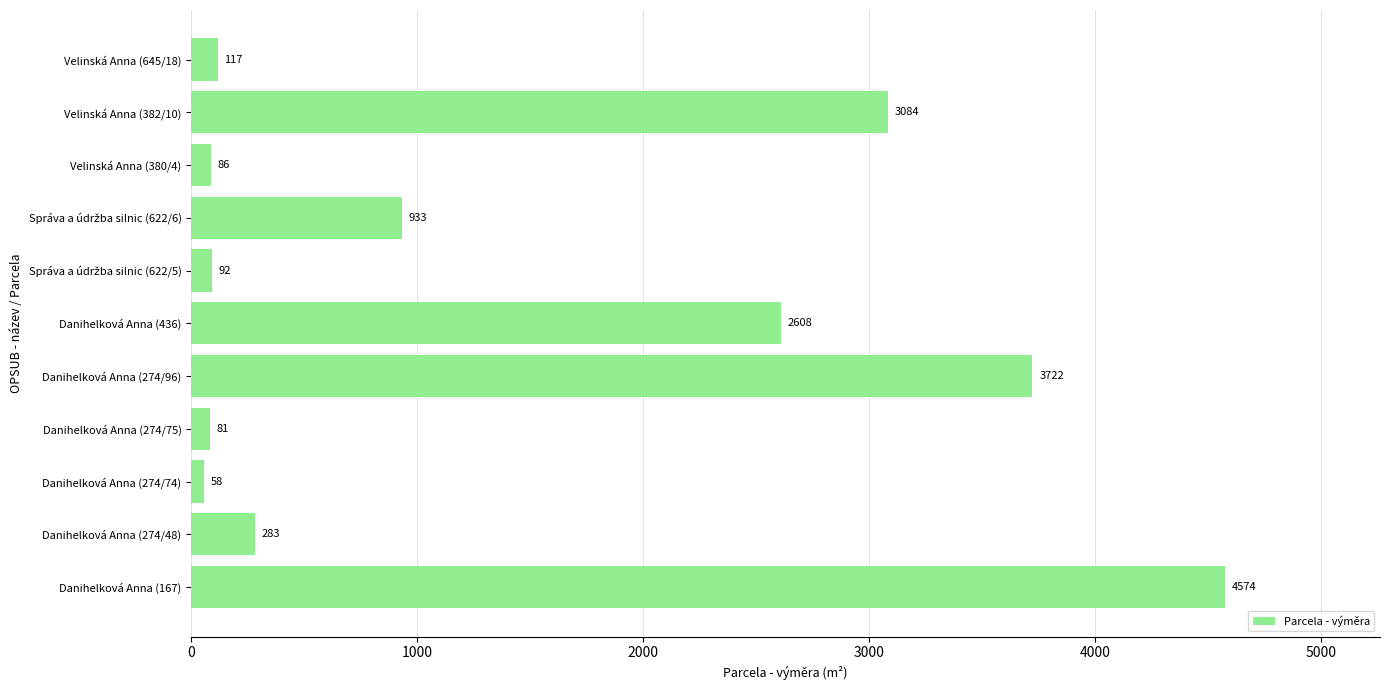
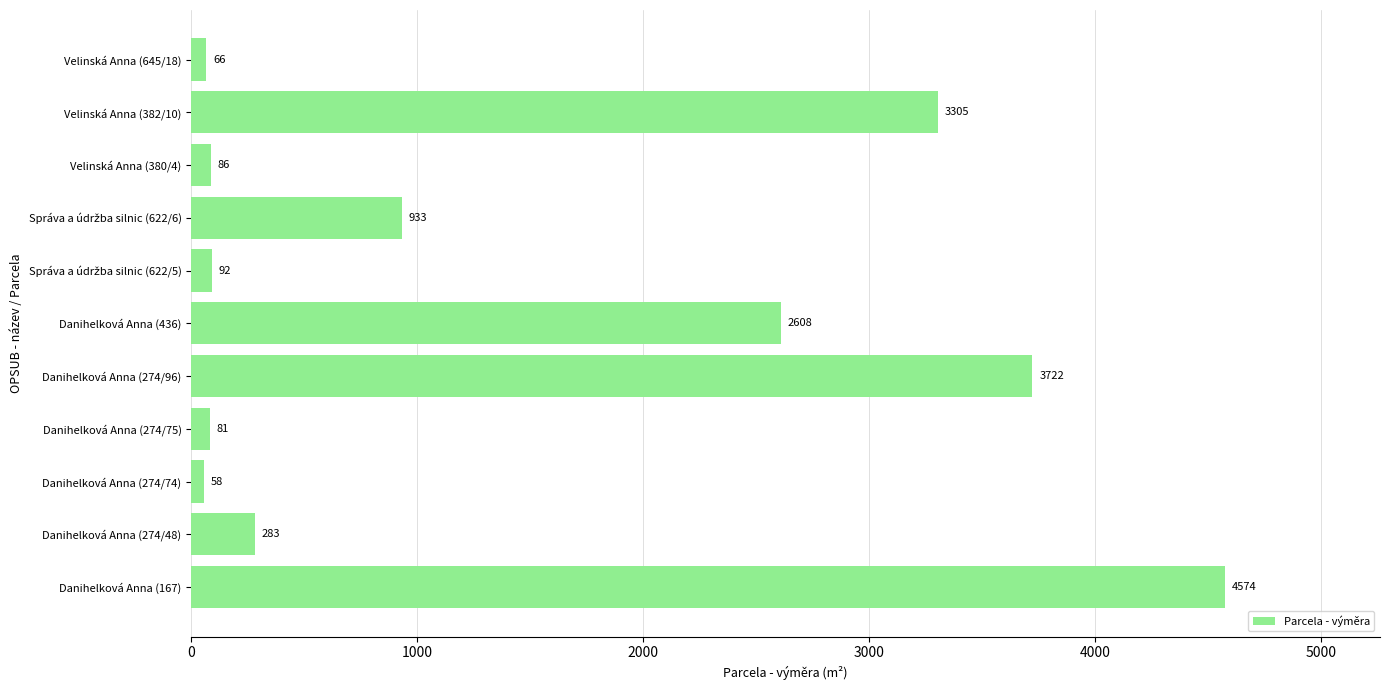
  {
-   "Velinská Anna (645/18)": 117,
-   "Velinská Anna (382/10)": 3084,
+   "Velinská Anna (645/18)": 66,
+   "Velinská Anna (382/10)": 3305,
    "Velinská Anna (380/4)": 86,
    "Správa a údržba silnic (622/6)": 933,
    "Správa a údržba silnic (622/5)": 92,
    "Danihelková Anna (436)": 2608,
    "Danihelková Anna (274/96)": 3722,
    "Danihelková Anna (274/75)": 81,
    "Danihelková Anna (274/74)": 58,
    "Danihelková Anna (274/48)": 283,
    "Danihelková Anna (167)": 4574
  }
